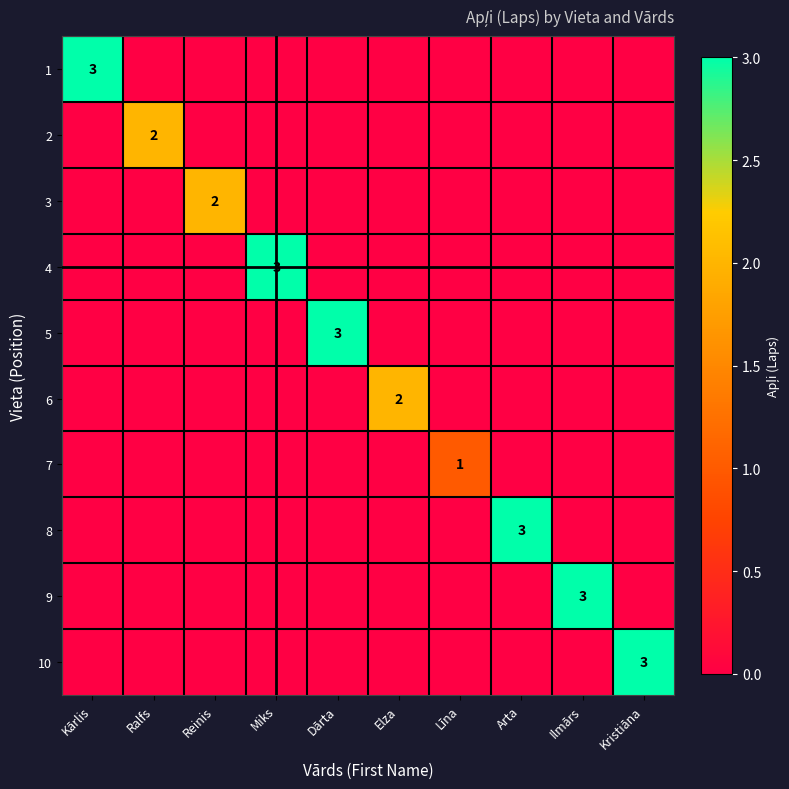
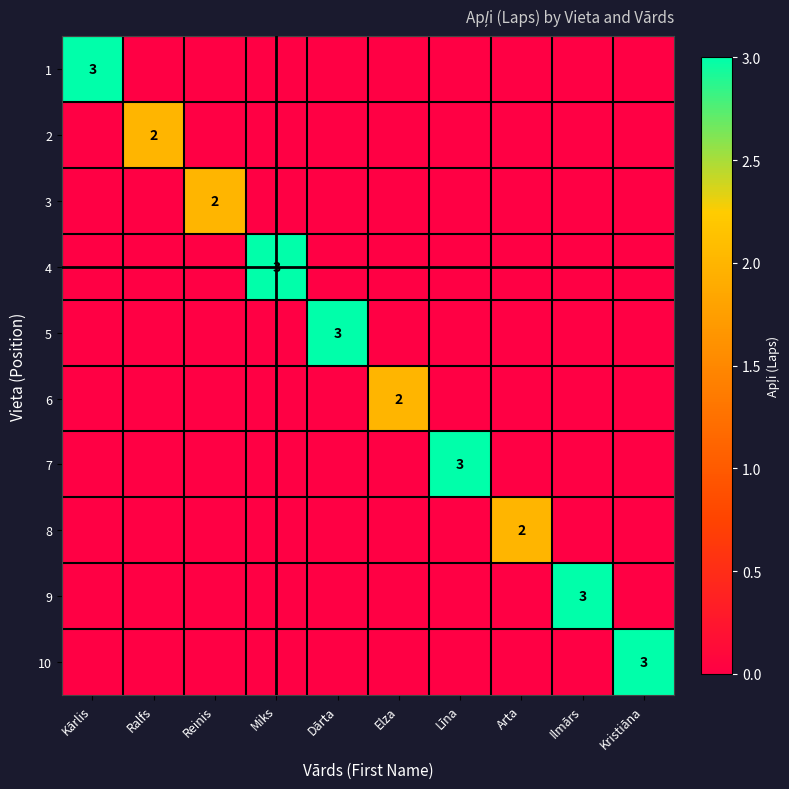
  {
    "1": {
      "Kārlis": 3
    },
    "2": {
      "Ralfs": 2
    },
    "3": {
      "Reinis": 2
    },
    "4": {
      "Miks": 3
    },
    "5": {
      "Dārta": 3
    },
    "6": {
      "Elza": 2
    },
    "7": {
-     "Līna": 1
+     "Līna": 3
    },
    "8": {
-     "Arta": 3
+     "Arta": 2
    },
    "9": {
      "Ilmārs": 3
    },
    "10": {
      "Kristiāna": 3
    }
  }
